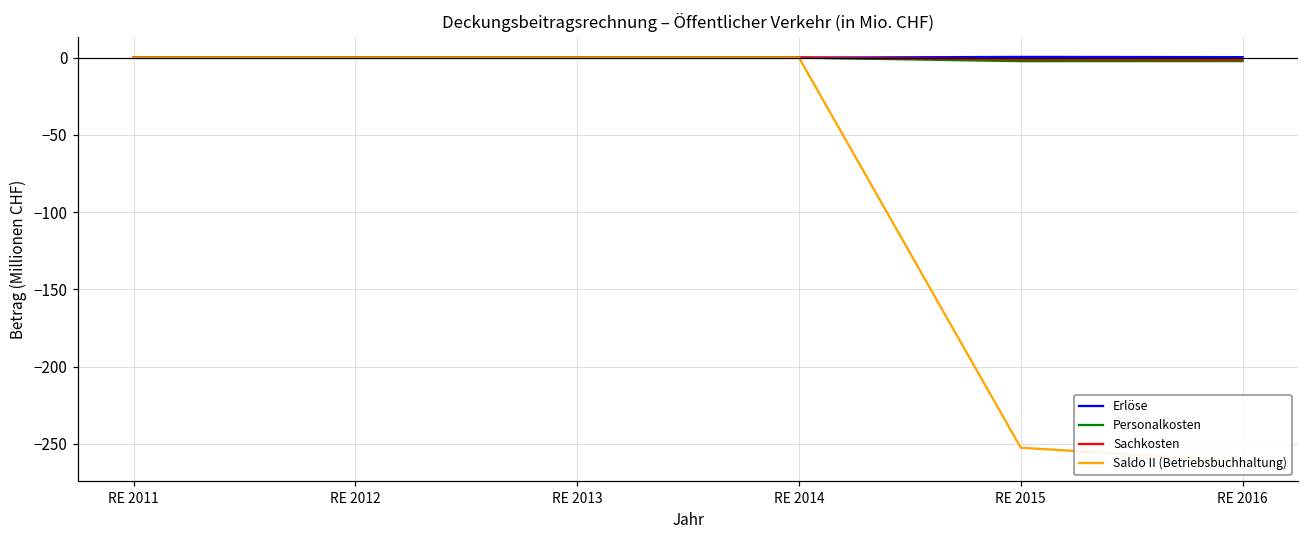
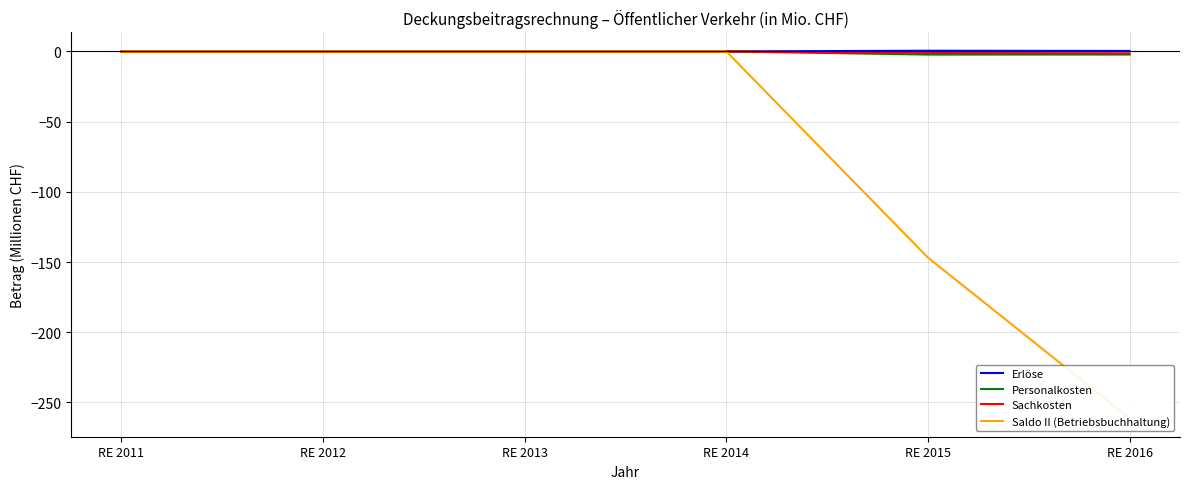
  {
    "Saldo II (Betriebsbuchhaltung)": {
-     "RE 2015": -253
+     "RE 2015": -147
    }
  }
